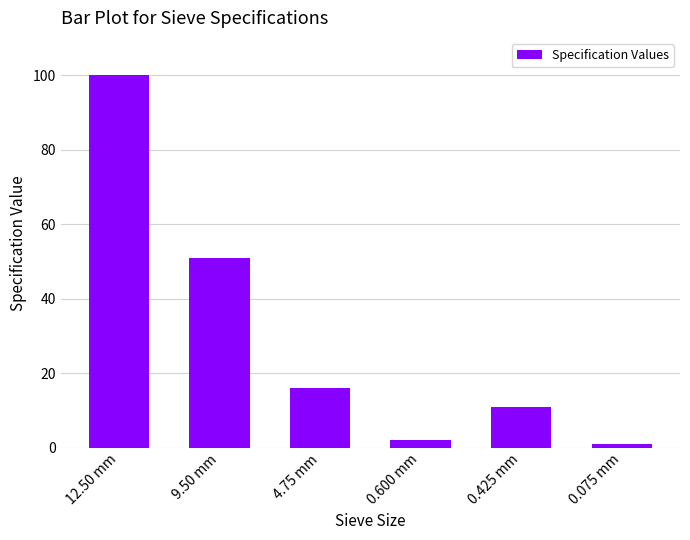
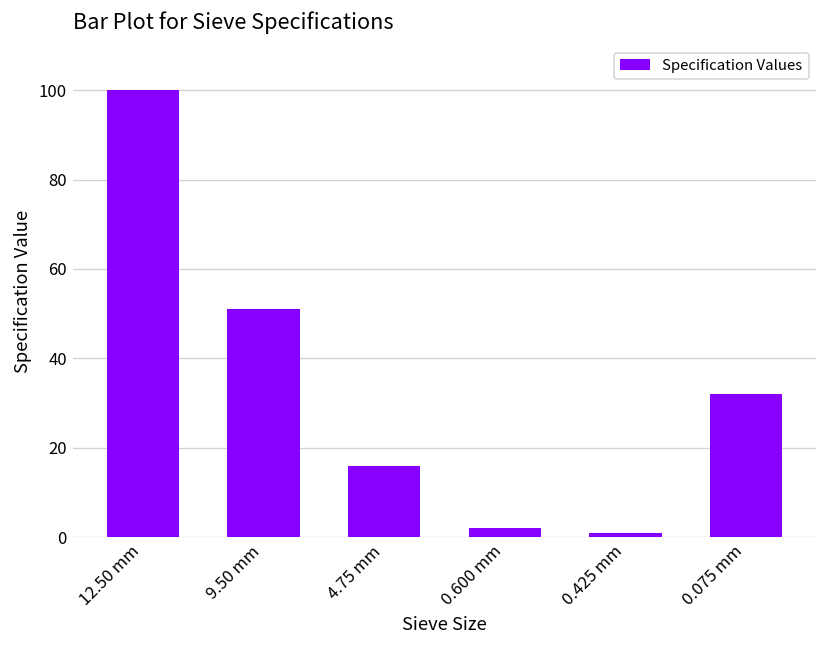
  {
    "12.50 mm": 100,
    "9.50 mm": 51,
    "4.75 mm": 16,
    "0.600 mm": 2,
-   "0.425 mm": 11,
-   "0.075 mm": 1
+   "0.425 mm": 1,
+   "0.075 mm": 32
  }
